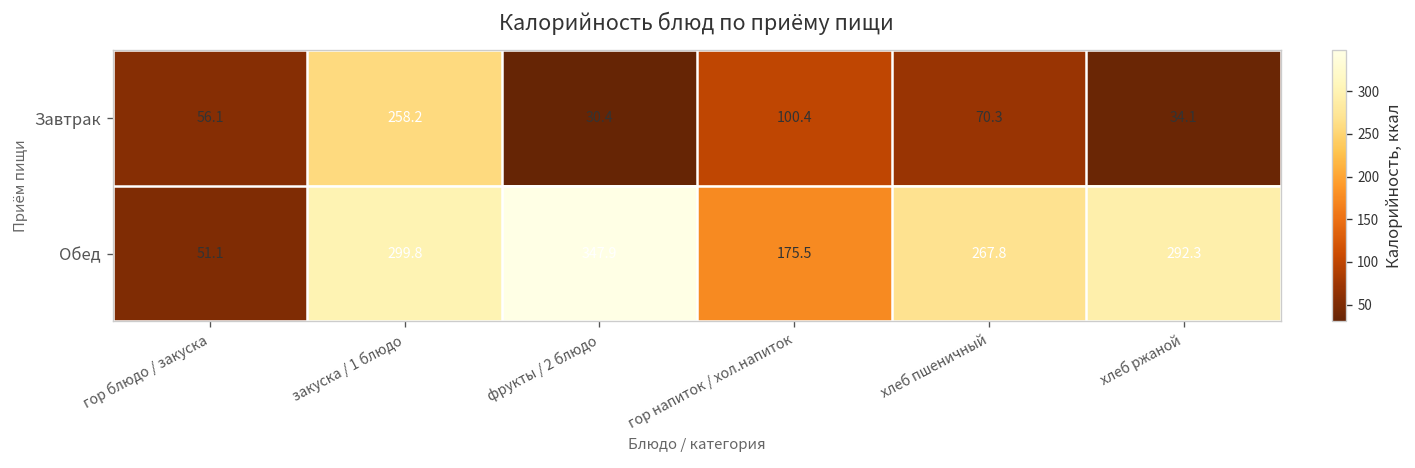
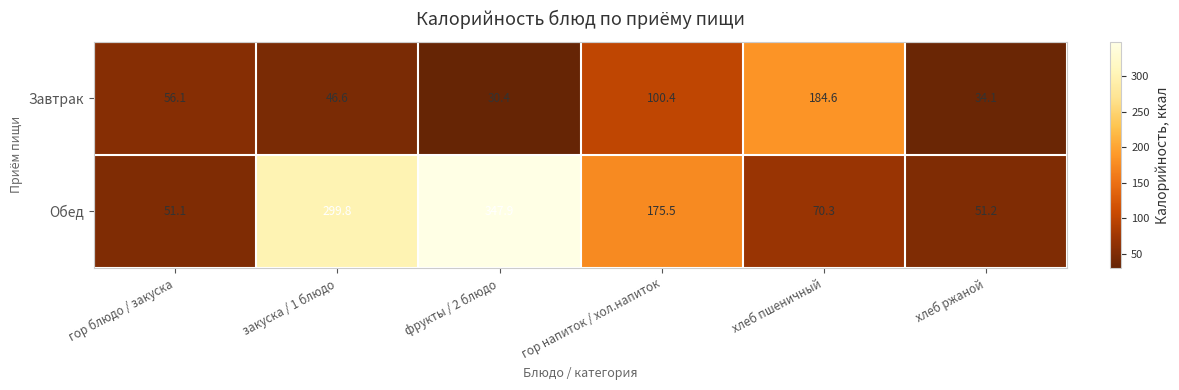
  {
    "Завтрак": {
      "гор блюдо / закуска": 56.1,
-     "закуска / 1 блюдо": 258.2,
+     "закуска / 1 блюдо": 46.6,
      "фрукты / 2 блюдо": 30.4,
      "гор напиток / хол.напиток": 100.4,
-     "хлеб пшеничный": 70.3,
+     "хлеб пшеничный": 184.6,
      "хлеб ржаной": 34.1
    },
    "Обед": {
      "гор блюдо / закуска": 51.1,
      "закуска / 1 блюдо": 299.8,
      "гор напиток / хол.напиток": 175.5,
-     "хлеб пшеничный": 267.8,
-     "хлеб ржаной": 292.3
+     "хлеб пшеничный": 70.3,
+     "хлеб ржаной": 51.2
    }
  }
